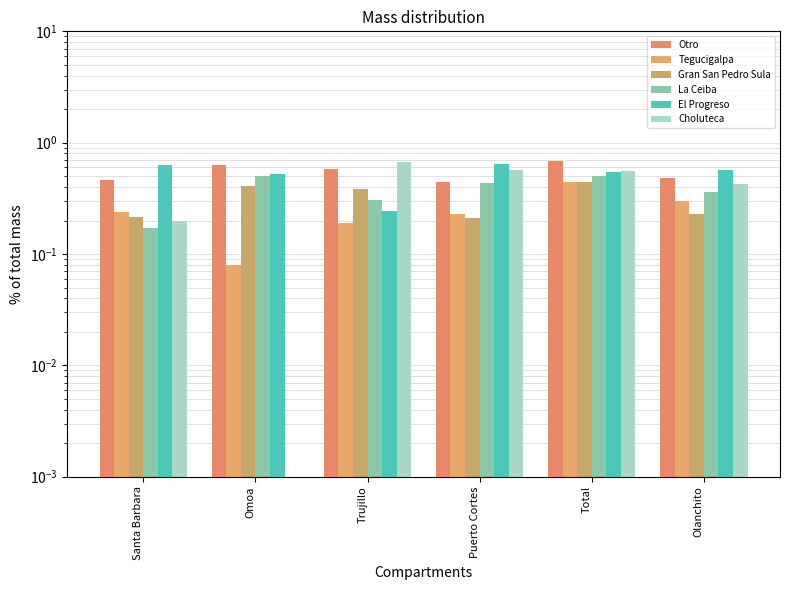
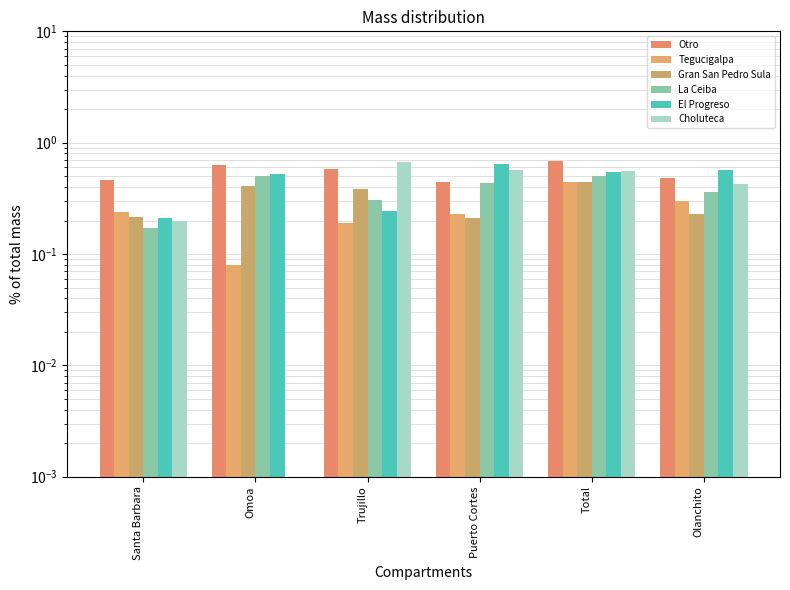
  {
    "El Progreso": {
-     "Santa Barbara": 0.6,
+     "Santa Barbara": 0.21,
      "Omoa": 0.5,
      "Trujillo": 0.24,
      "Puerto Cortes": 0.7,
      "Total": 0.5,
      "Olanchito": 0.6
    }
  }
